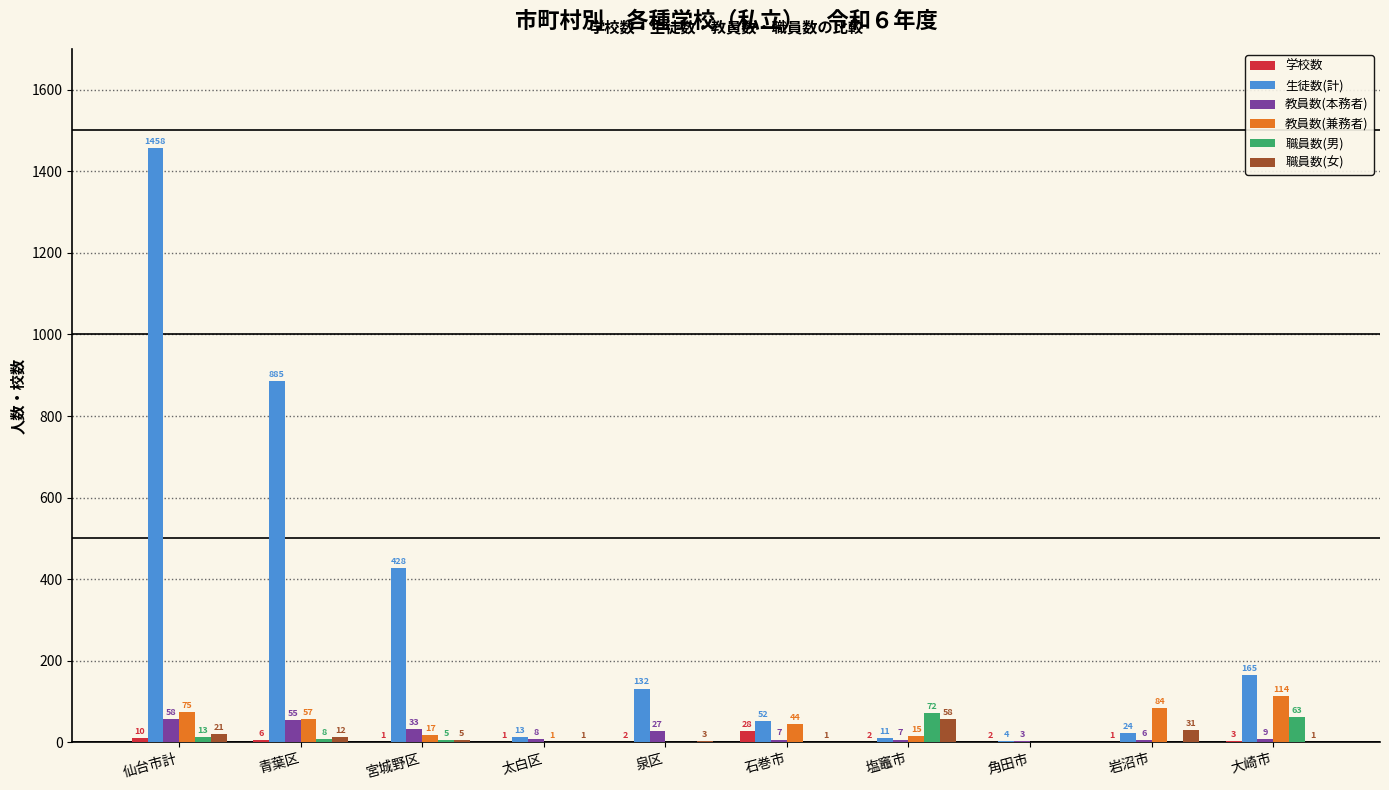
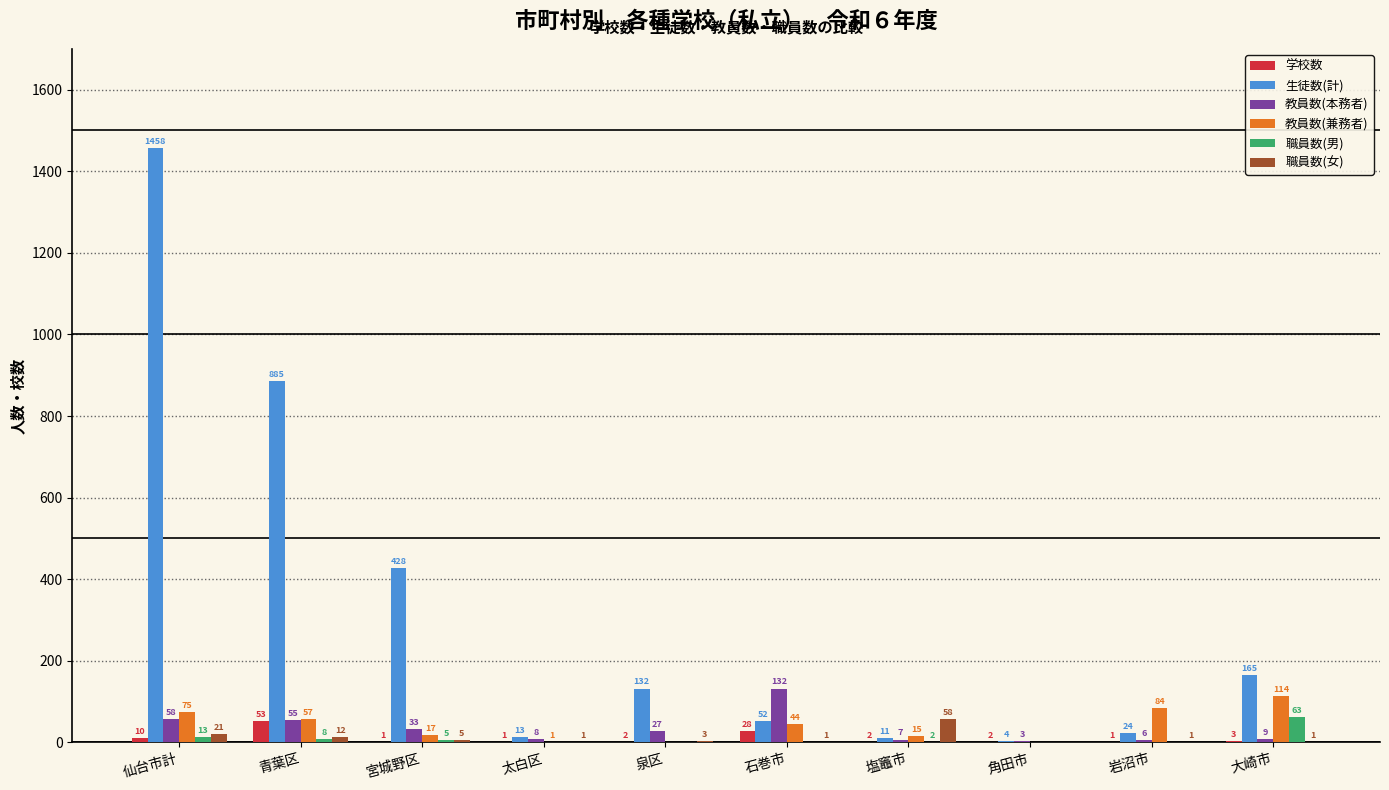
  {
    "学校数": {
      "仙台市計": 10,
-     "青葉区": 6,
+     "青葉区": 53,
      "宮城野区": 1,
      "太白区": 1,
      "泉区": 2,
      "石巻市": 28,
      "塩竈市": 2,
      "角田市": 2,
      "岩沼市": 1,
      "大崎市": 3
    },
    "生徒数(計)": {
      "仙台市計": 1458,
      "青葉区": 885,
      "宮城野区": 428,
      "太白区": 13,
      "泉区": 132,
      "石巻市": 52,
      "塩竈市": 11,
      "角田市": 4,
      "岩沼市": 24,
      "大崎市": 165
    },
    "教員数(本務者)": {
      "仙台市計": 58,
      "青葉区": 55,
      "宮城野区": 33,
      "太白区": 8,
      "泉区": 27,
-     "石巻市": 7,
+     "石巻市": 132,
      "塩竈市": 7,
      "角田市": 3,
      "岩沼市": 6,
      "大崎市": 9
    },
    "教員数(兼務者)": {
      "仙台市計": 75,
      "青葉区": 57,
      "宮城野区": 17,
      "太白区": 1,
      "石巻市": 44,
      "塩竈市": 15,
      "岩沼市": 84,
      "大崎市": 114
    },
    "職員数(男)": {
      "仙台市計": 13,
      "青葉区": 8,
      "宮城野区": 5,
-     "塩竈市": 72,
+     "塩竈市": 2,
      "大崎市": 63
    },
    "職員数(女)": {
      "仙台市計": 21,
      "青葉区": 12,
      "宮城野区": 5,
      "太白区": 1,
      "泉区": 3,
      "石巻市": 1,
      "塩竈市": 58,
-     "岩沼市": 31,
+     "岩沼市": 1,
      "大崎市": 1
    }
  }
